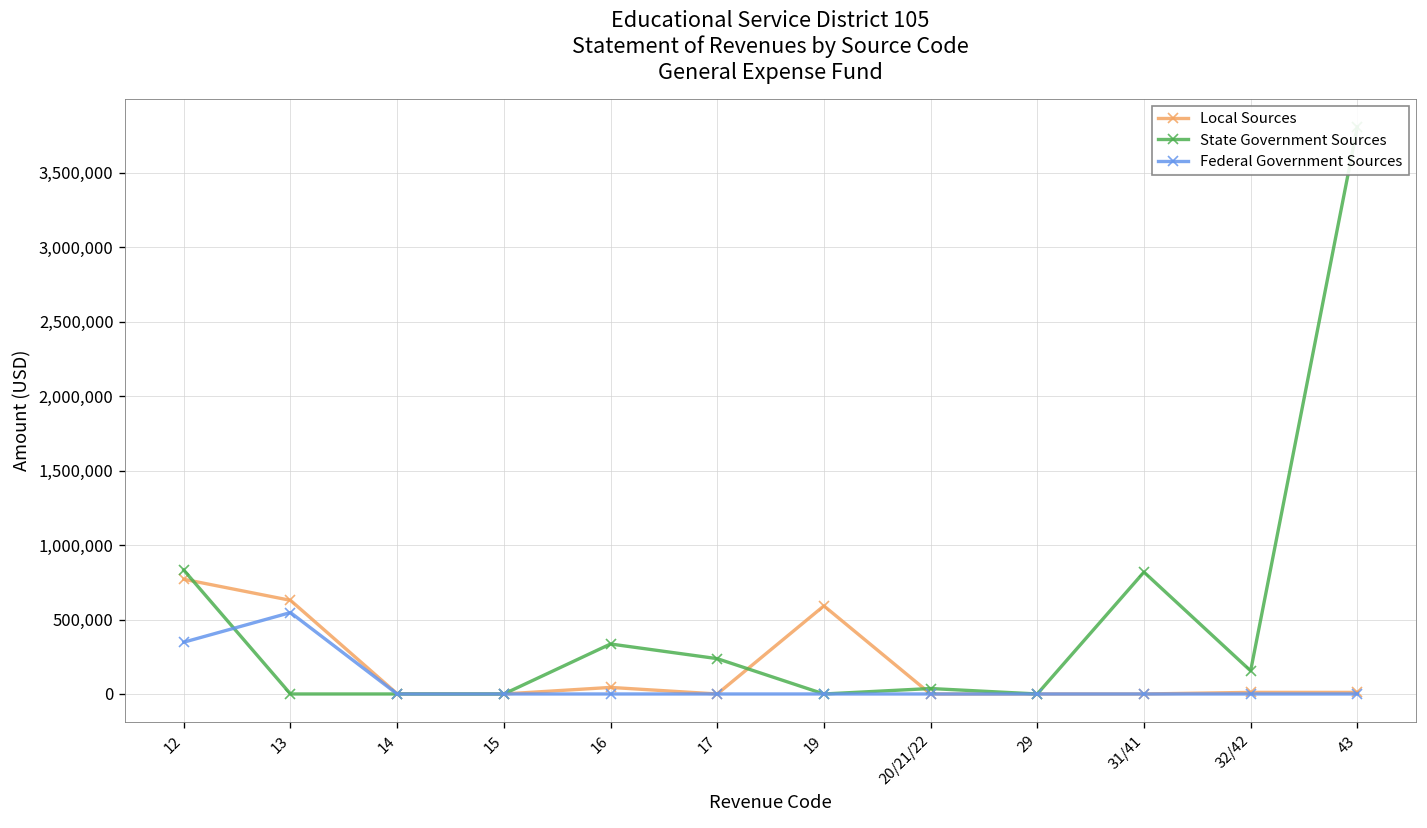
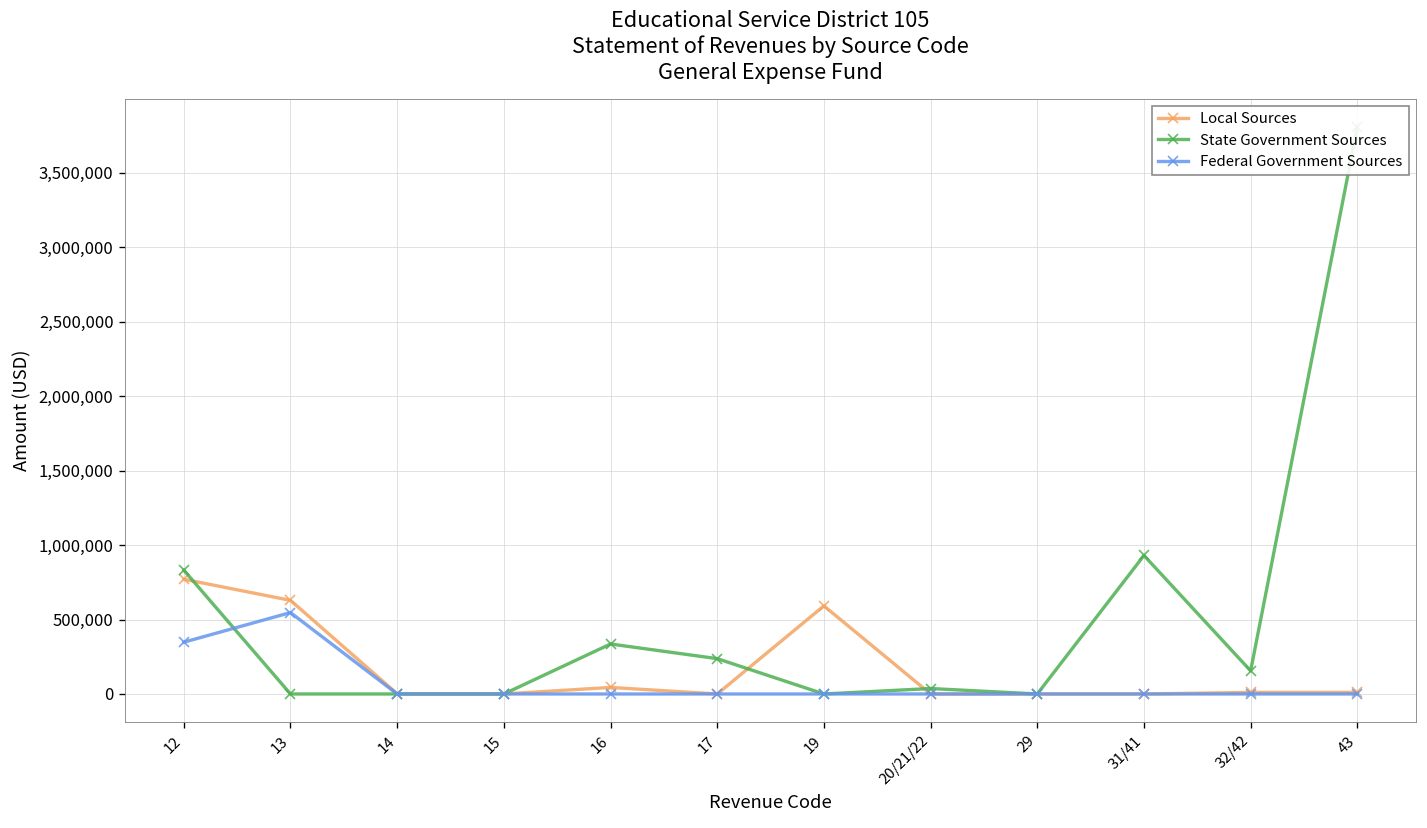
  {
    "Local Sources": {
      "12": "770,000",
      "13": "630,000",
      "16": "40,000",
      "19": "590,000"
    },
    "State Government Sources": {
      "12": "830,000",
      "13": "0",
      "16": "340,000",
      "17": "240,000",
      "20/21/22": "40,000",
-     "31/41": "820,000",
+     "31/41": "930,000",
      "32/42": "160,000"
    },
    "Federal Government Sources": {
      "12": "350,000",
      "13": "550,000",
      "16": "0"
    }
  }
